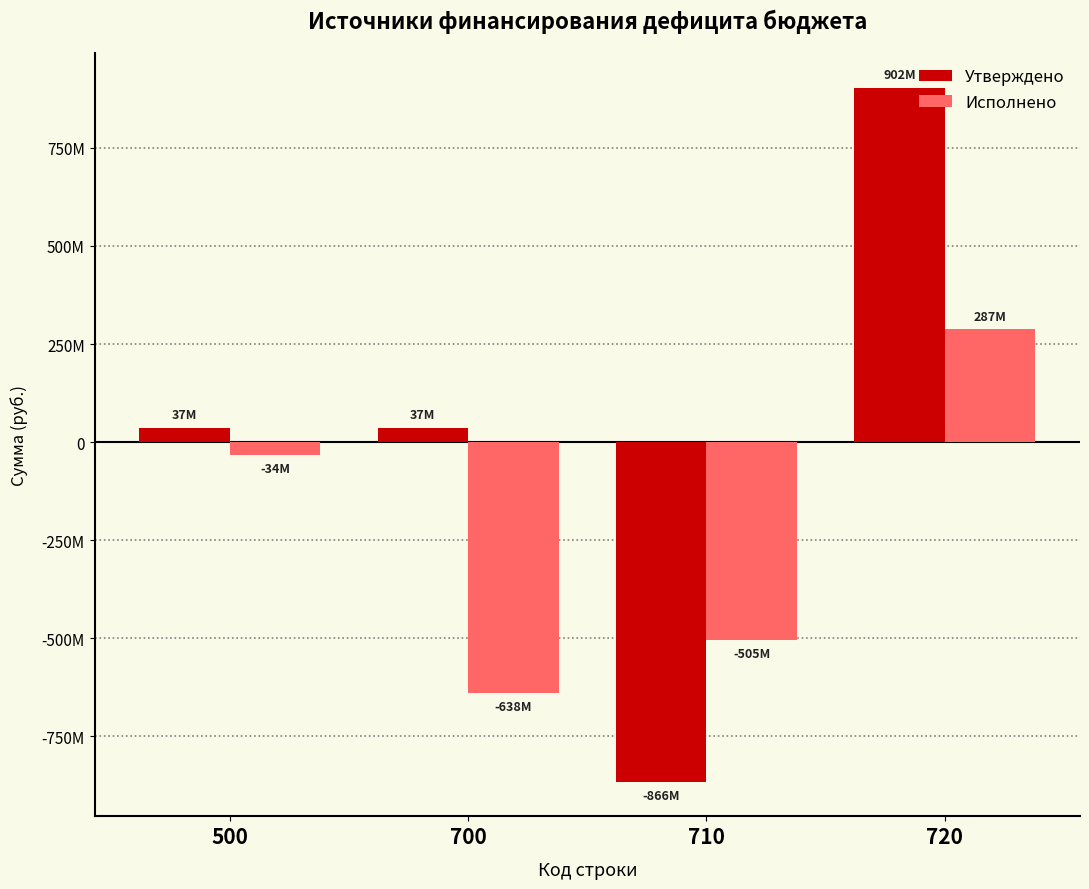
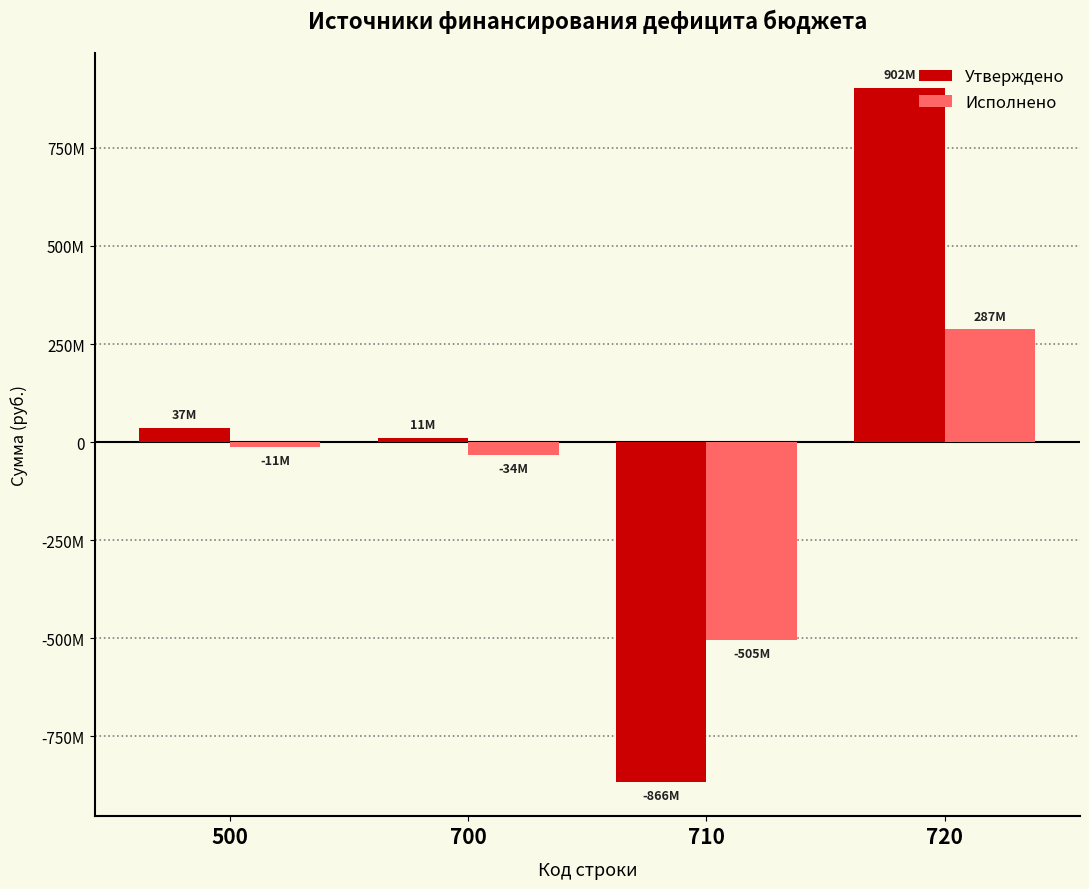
  {
    "Утверждено": {
      "500": "37M",
-     "700": "37M",
+     "700": "11M",
      "710": "-866M",
      "720": "902M"
    },
    "Исполнено": {
-     "500": "-34M",
-     "700": "-638M",
+     "500": "-11M",
+     "700": "-34M",
      "710": "-505M",
      "720": "287M"
    }
  }
